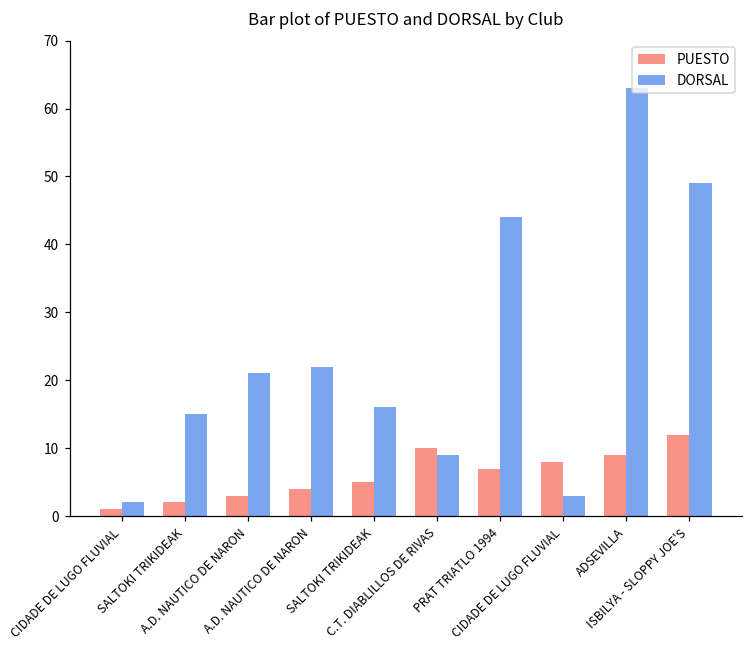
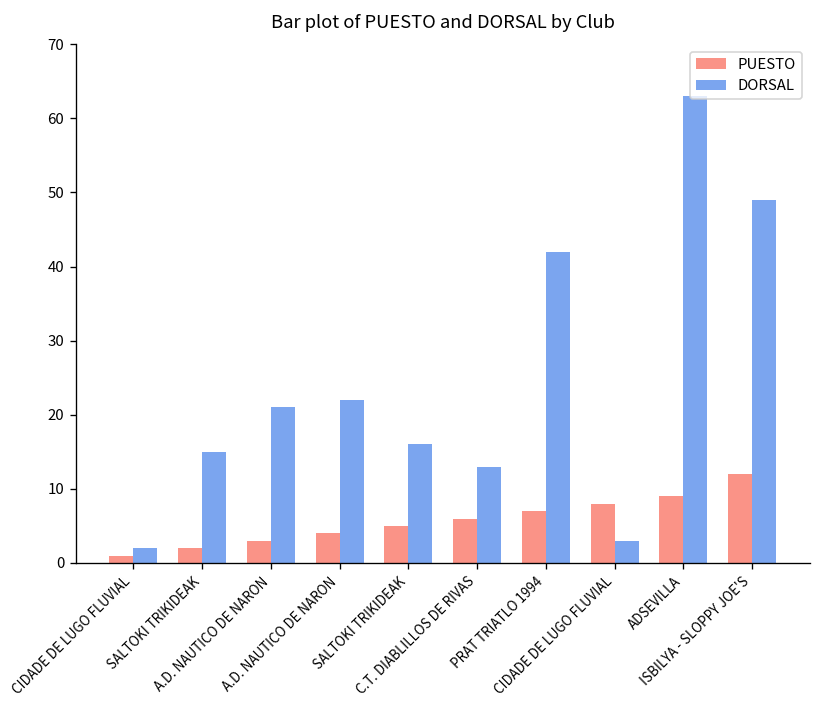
  {
    "PUESTO": {
-     "C.T. DIABLILLOS DE RIVAS": 10,
+     "C.T. DIABLILLOS DE RIVAS": 6,
      "PRAT TRIATLO 1994": 7,
      "ADSEVILLA": 9,
      "ISBILYA - SLOPPY JOE'S": 12
    },
    "DORSAL": {
-     "C.T. DIABLILLOS DE RIVAS": 9,
-     "PRAT TRIATLO 1994": 44,
+     "C.T. DIABLILLOS DE RIVAS": 13,
+     "PRAT TRIATLO 1994": 42,
      "ISBILYA - SLOPPY JOE'S": 49
    }
  }
